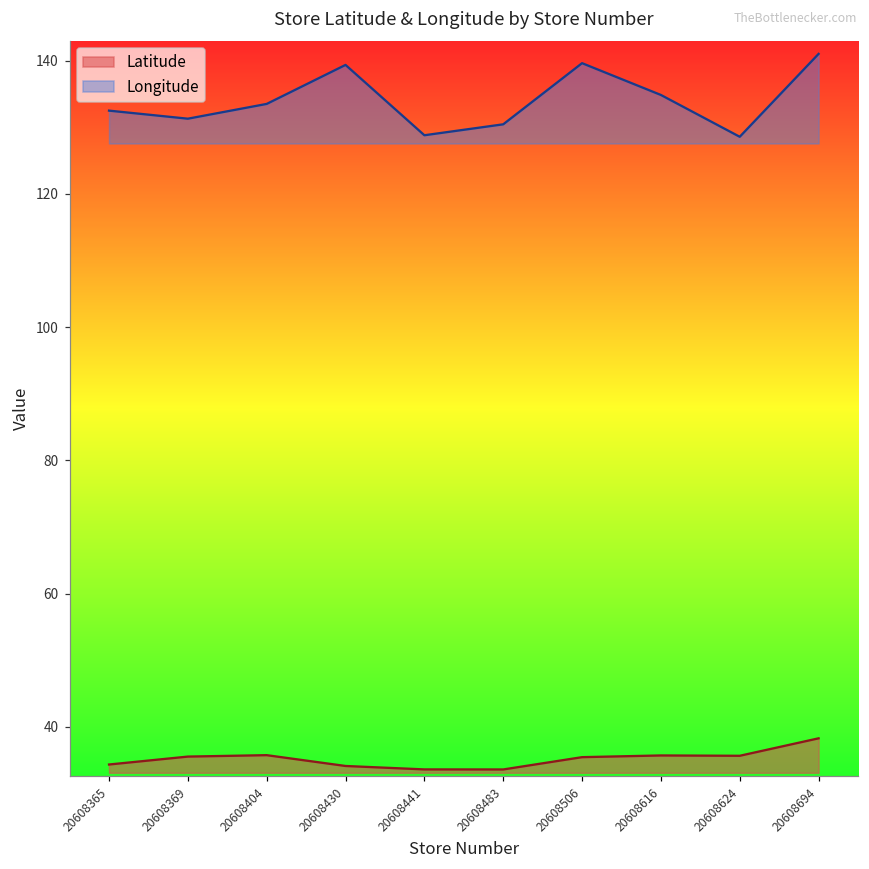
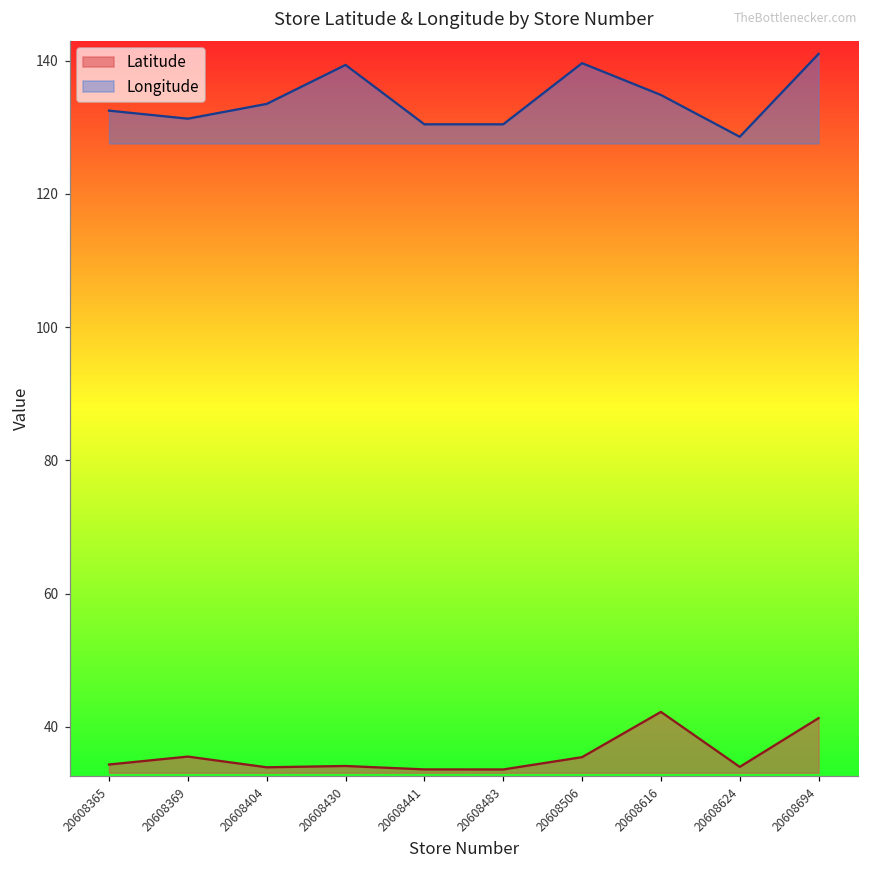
  {
    "Latitude": {
      "20608365": 34,
      "20608369": 36,
-     "20608404": 36,
+     "20608404": 34,
      "20608430": 34,
      "20608441": 34,
      "20608483": 34,
      "20608506": 35,
-     "20608616": 36,
-     "20608624": 36,
-     "20608694": 38
+     "20608616": 42,
+     "20608624": 34,
+     "20608694": 41
    },
    "Longitude": {
      "20608365": 133,
      "20608369": 131,
      "20608404": 134,
      "20608430": 139,
-     "20608441": 129,
+     "20608441": 130,
      "20608483": 130,
      "20608506": 140,
      "20608616": 135,
      "20608624": 129,
      "20608694": 141
    }
  }
